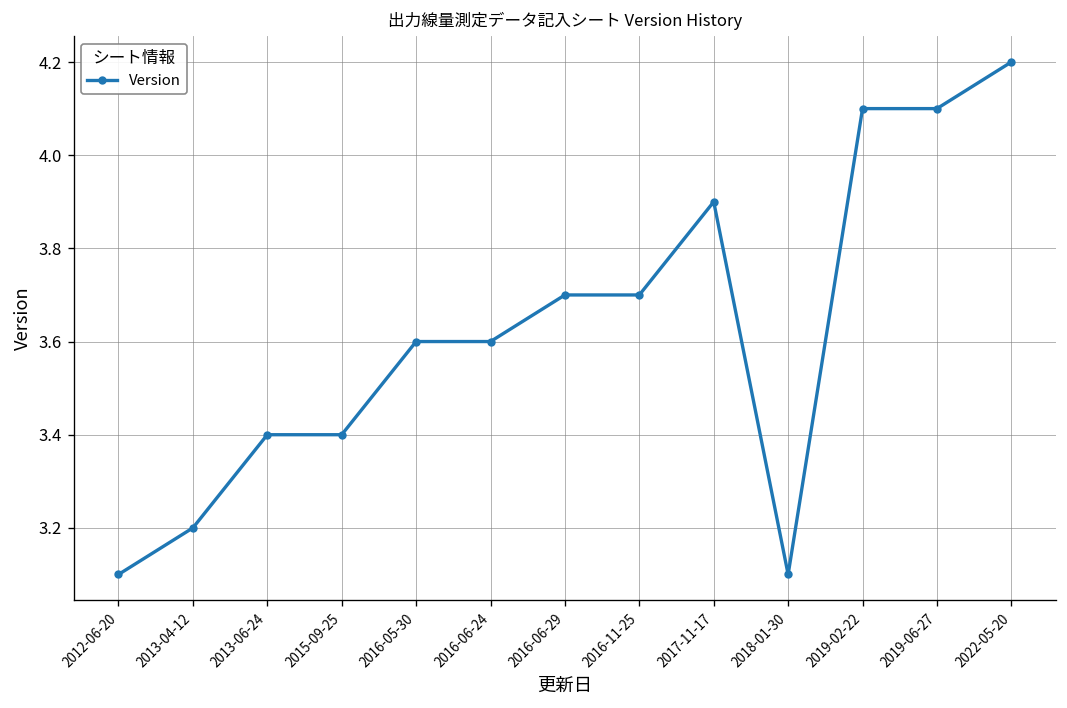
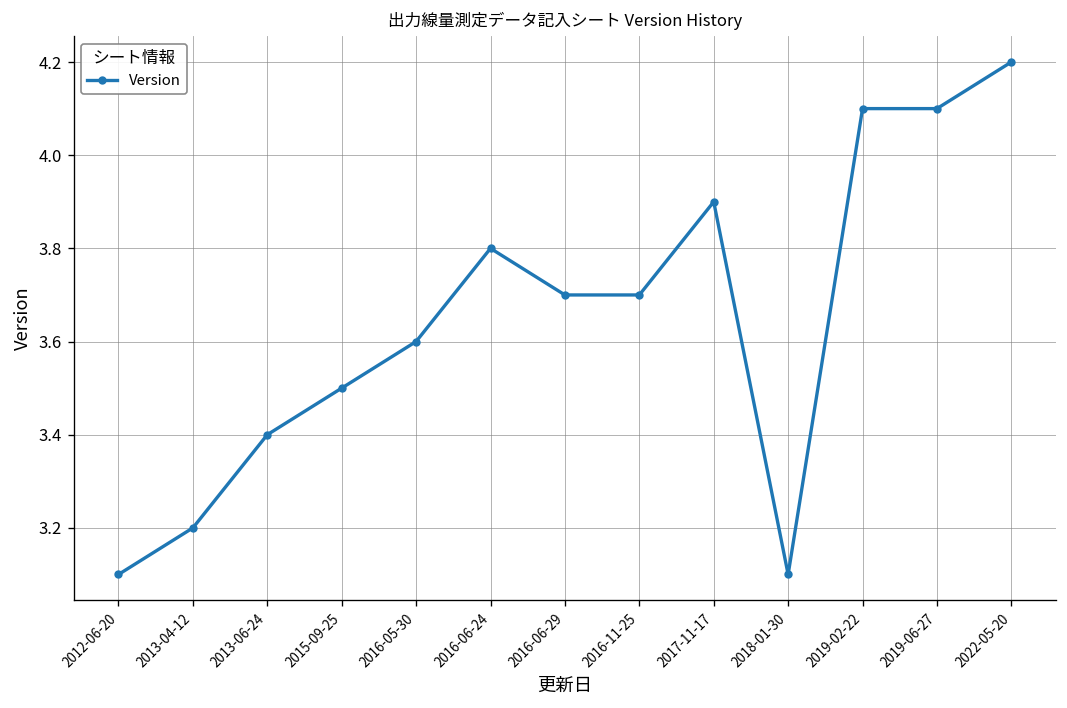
  {
    "2012-06-20": 3.1,
    "2013-04-12": 3.2,
    "2013-06-24": 3.4,
-   "2015-09-25": 3.4,
+   "2015-09-25": 3.5,
    "2016-05-30": 3.6,
-   "2016-06-24": 3.6,
+   "2016-06-24": 3.8,
    "2016-06-29": 3.7,
    "2016-11-25": 3.7,
    "2017-11-17": 3.9,
    "2018-01-30": 3.1,
    "2019-02-22": 4.1,
    "2019-06-27": 4.1,
    "2022-05-20": 4.2
  }
